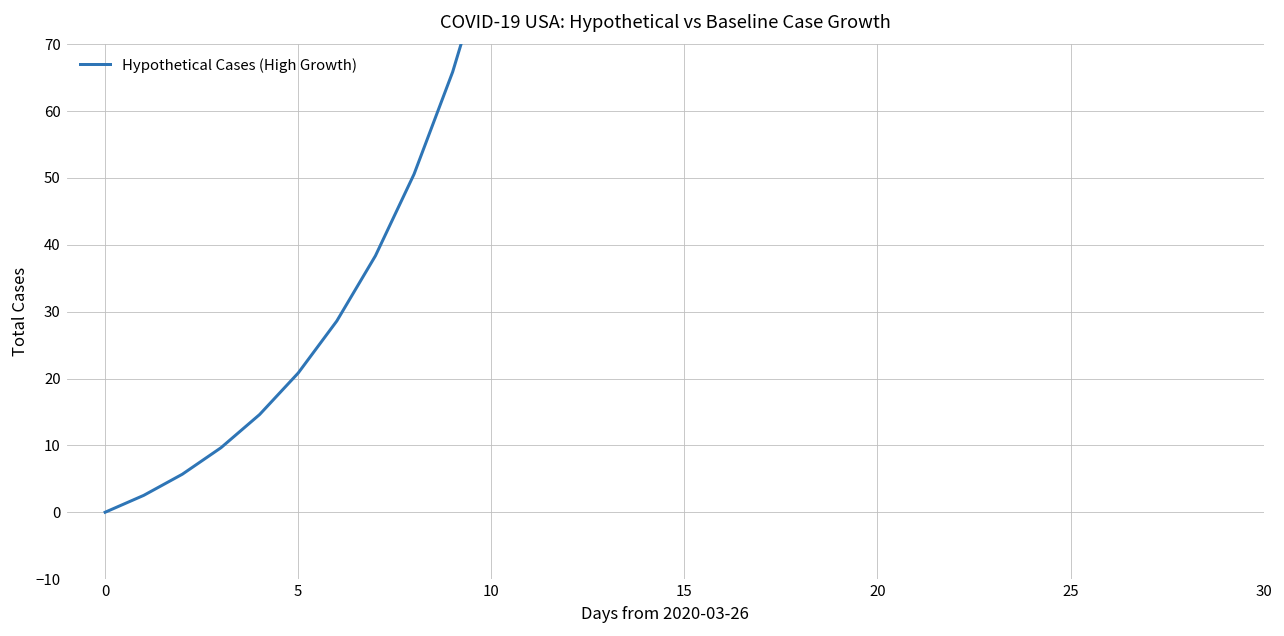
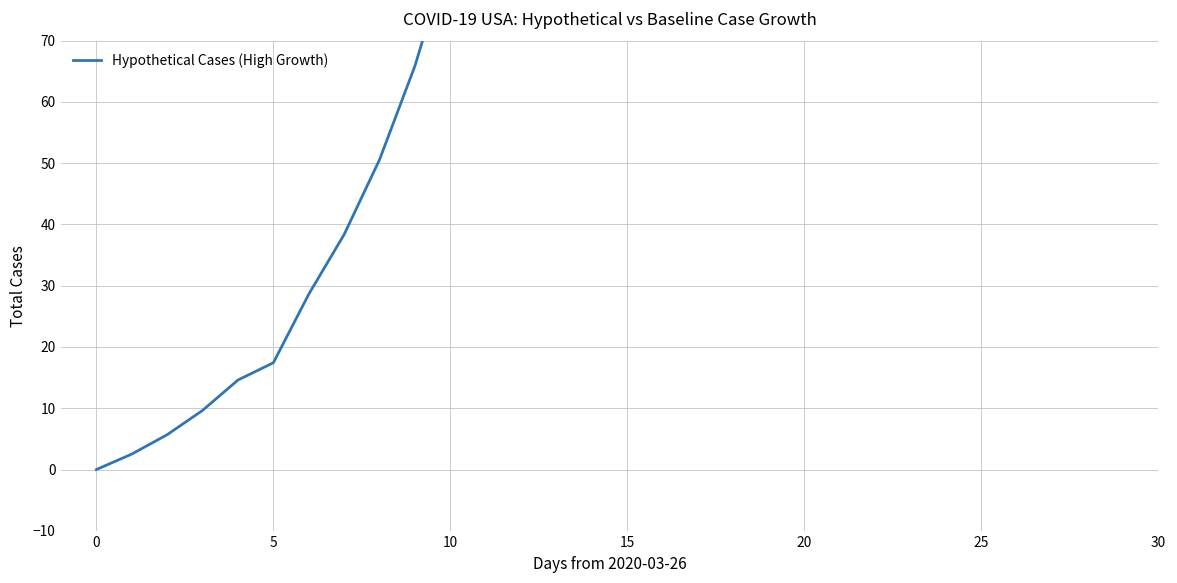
  {
    "0": 0,
-   "5": 21
+   "5": 17
  }
